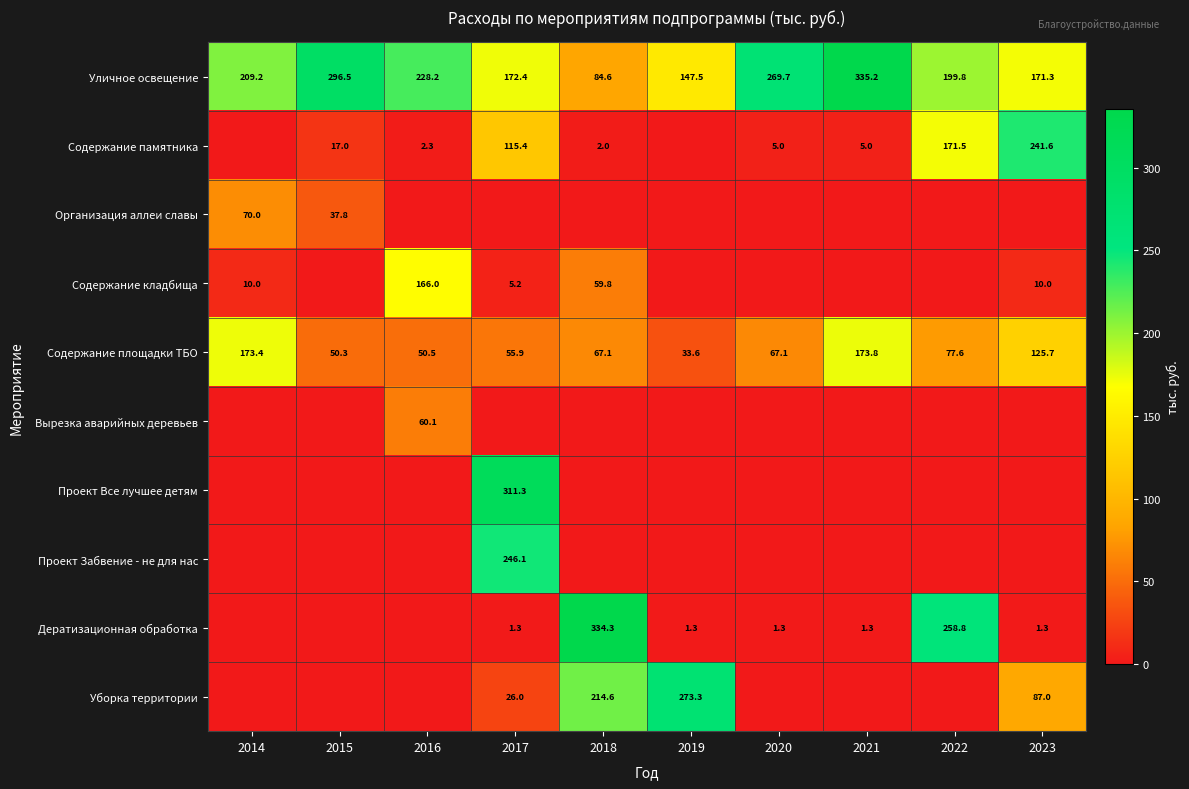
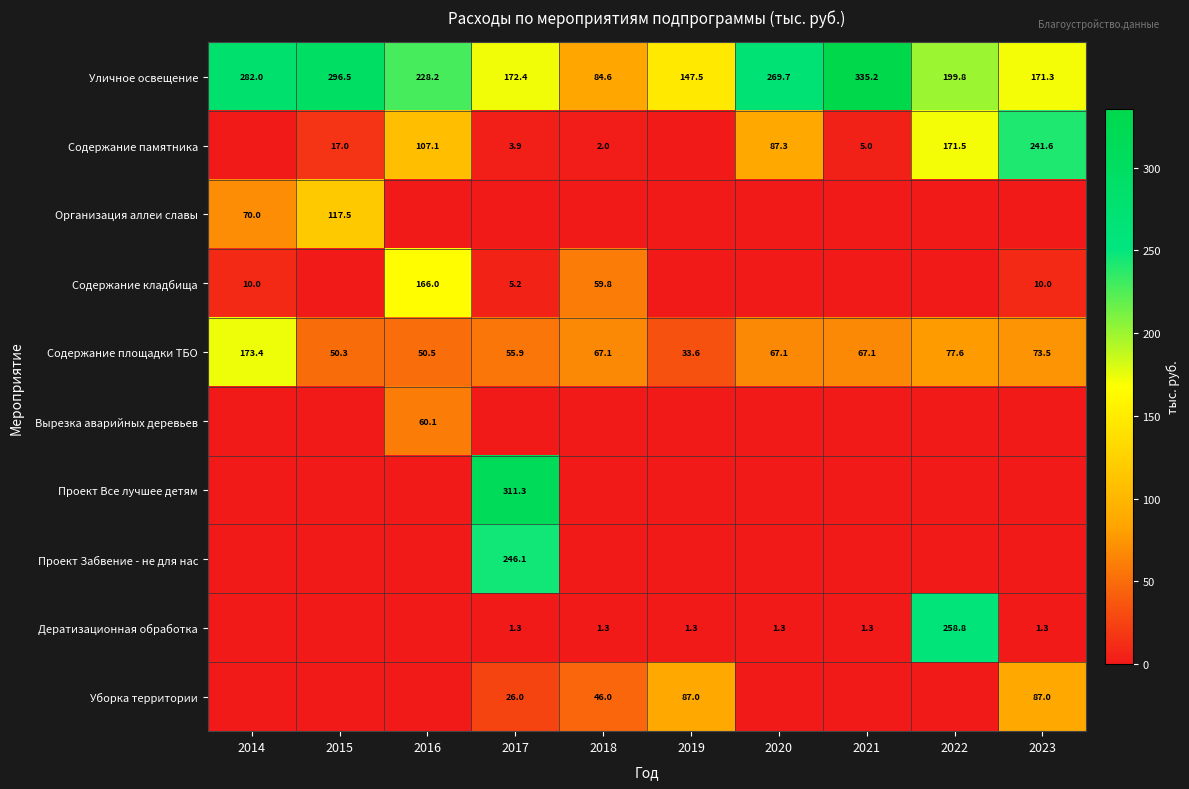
  {
    "Уличное освещение": {
-     "2014": 209.2,
+     "2014": 282.0,
      "2015": 296.5,
      "2016": 228.2,
      "2017": 172.4,
      "2018": 84.6,
      "2019": 147.5,
      "2020": 269.7,
      "2021": 335.2,
      "2022": 199.8,
      "2023": 171.3
    },
    "Содержание памятника": {
      "2015": 17.0,
-     "2016": 2.3,
-     "2017": 115.4,
+     "2016": 107.1,
+     "2017": 3.9,
      "2018": 2.0,
-     "2020": 5.0,
+     "2020": 87.3,
      "2021": 5.0,
      "2022": 171.5,
      "2023": 241.6
    },
    "Организация аллеи славы": {
      "2014": 70.0,
-     "2015": 37.8
+     "2015": 117.5
    },
    "Содержание кладбища": {
      "2014": 10.0,
      "2016": 166.0,
      "2017": 5.2,
      "2018": 59.8,
      "2023": 10.0
    },
    "Содержание площадки ТБО": {
      "2014": 173.4,
      "2015": 50.3,
      "2016": 50.5,
      "2017": 55.9,
      "2018": 67.1,
      "2019": 33.6,
      "2020": 67.1,
-     "2021": 173.8,
+     "2021": 67.1,
      "2022": 77.6,
-     "2023": 125.7
+     "2023": 73.5
    },
    "Вырезка аварийных деревьев": {
      "2016": 60.1
    },
    "Проект Все лучшее детям": {
      "2017": 311.3
    },
    "Проект Забвение - не для нас": {
      "2017": 246.1
    },
    "Дератизационная обработка": {
      "2017": 1.3,
-     "2018": 334.3,
+     "2018": 1.3,
      "2019": 1.3,
      "2020": 1.3,
      "2021": 1.3,
      "2022": 258.8,
      "2023": 1.3
    },
    "Уборка территории": {
      "2017": 26.0,
-     "2018": 214.6,
-     "2019": 273.3,
+     "2018": 46.0,
+     "2019": 87.0,
      "2023": 87.0
    }
  }
